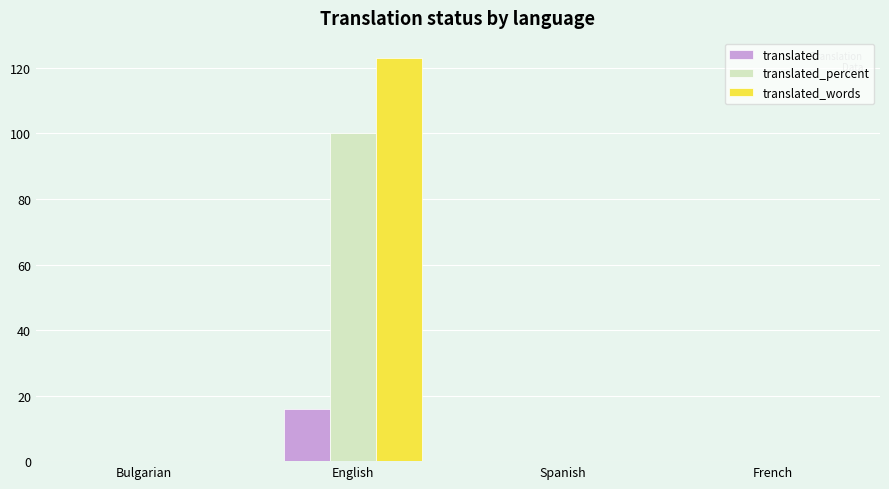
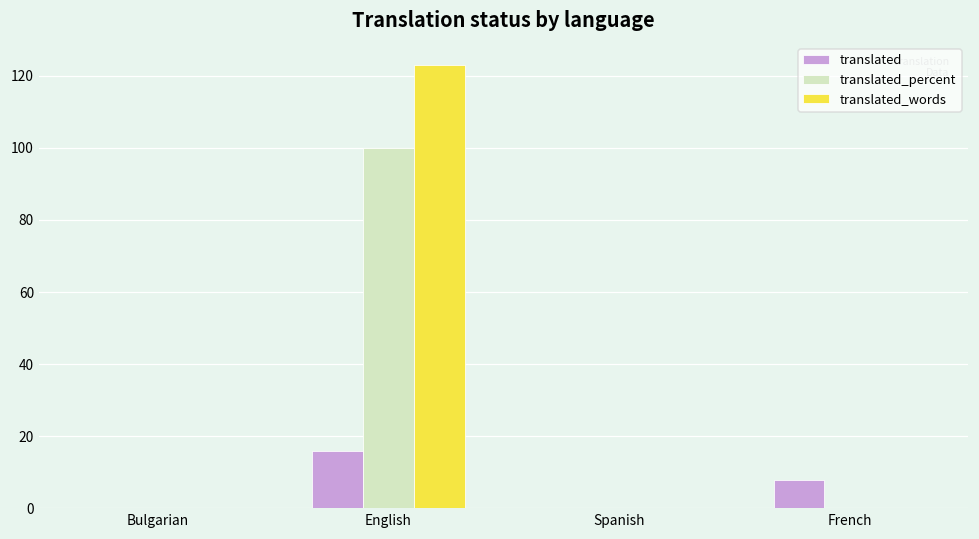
  {
    "translated": {
      "Bulgarian": 0,
      "English": 16,
      "Spanish": 0,
-     "French": 0
+     "French": 8
    },
    "translated_percent": {
      "Bulgarian": 0,
      "English": 100,
      "Spanish": 0,
      "French": 0
    },
    "translated_words": {
      "Bulgarian": 0,
      "English": 123,
      "Spanish": 0,
      "French": 0
    }
  }
